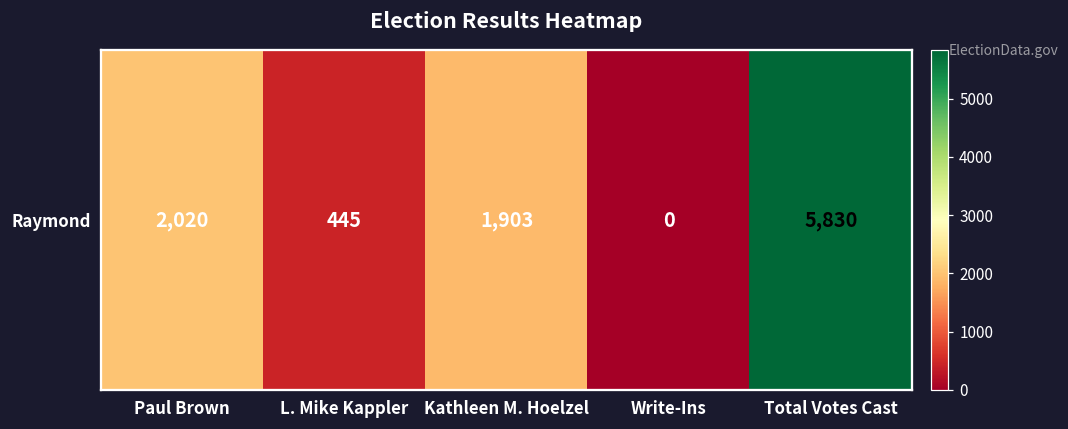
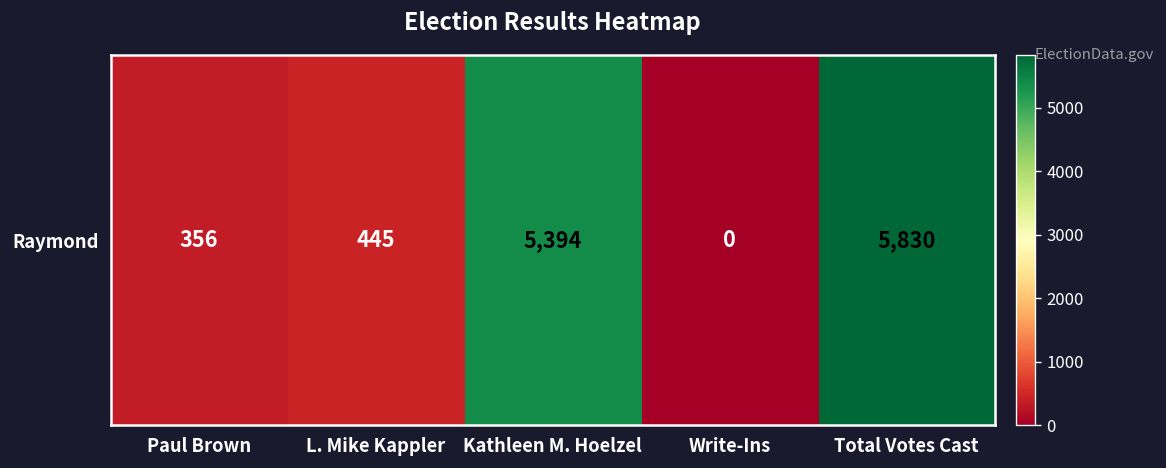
  {
    "Raymond": {
-     "Paul Brown": "2,020",
+     "Paul Brown": "356",
      "L. Mike Kappler": "445",
-     "Kathleen M. Hoelzel": "1,903",
+     "Kathleen M. Hoelzel": "5,394",
      "Write-Ins": "0",
      "Total Votes Cast": "5,830"
    }
  }
